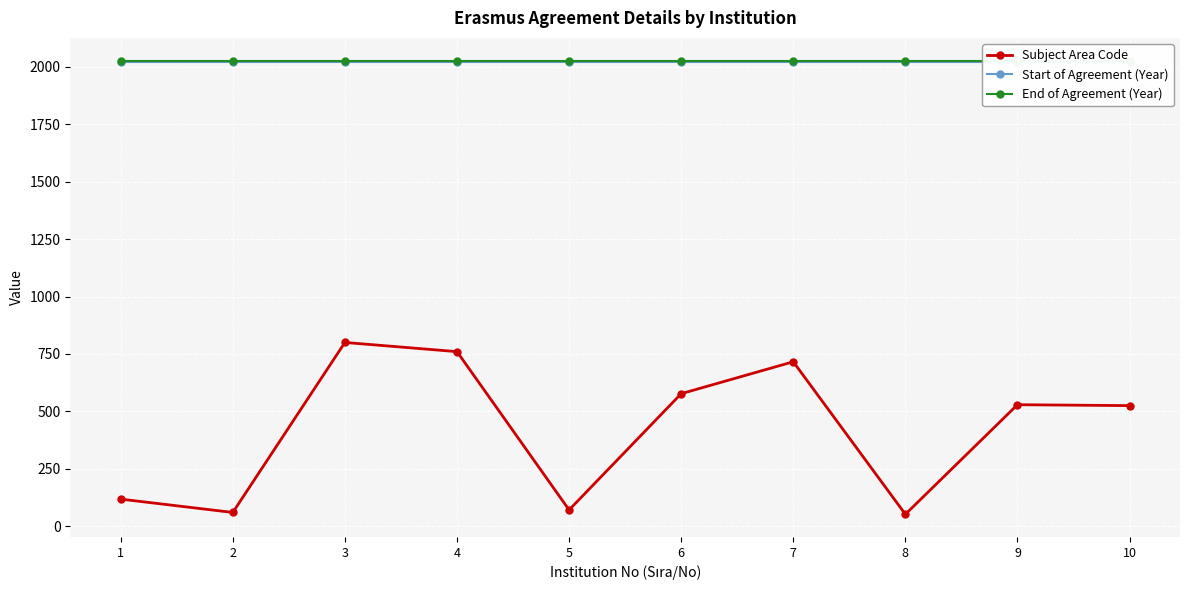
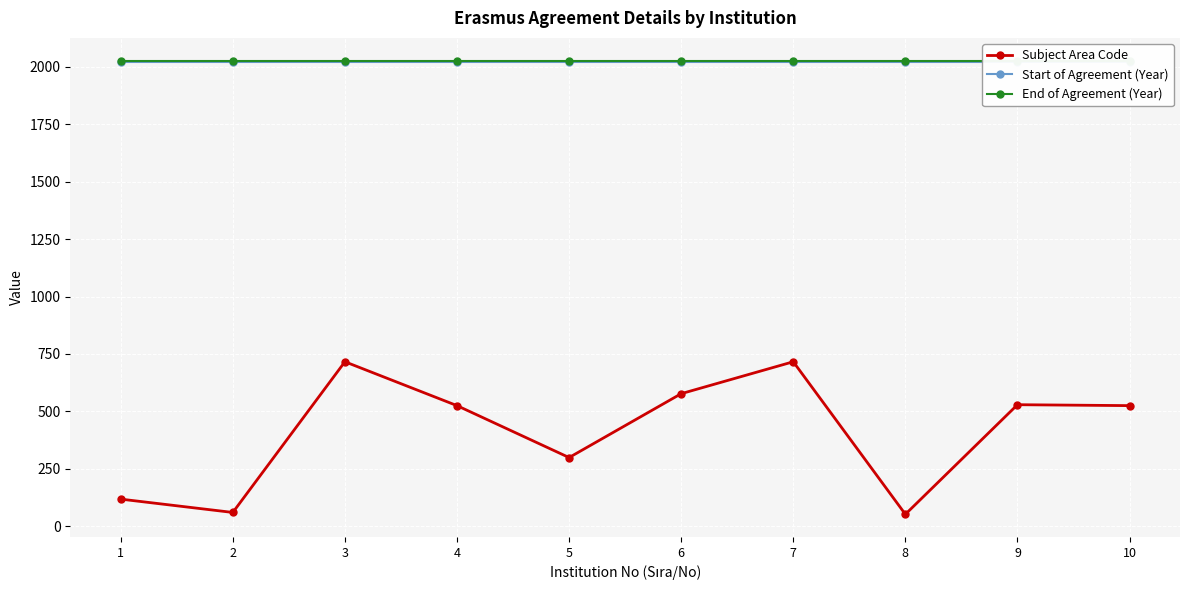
  {
    "Subject Area Code": {
      "1": 120,
      "2": 60,
-     "3": 800,
-     "4": 760,
-     "5": 70,
+     "3": 720,
+     "4": 530,
+     "5": 300,
      "6": 580,
      "7": 720,
      "8": 50,
      "9": 530,
      "10": 530
    }
  }
